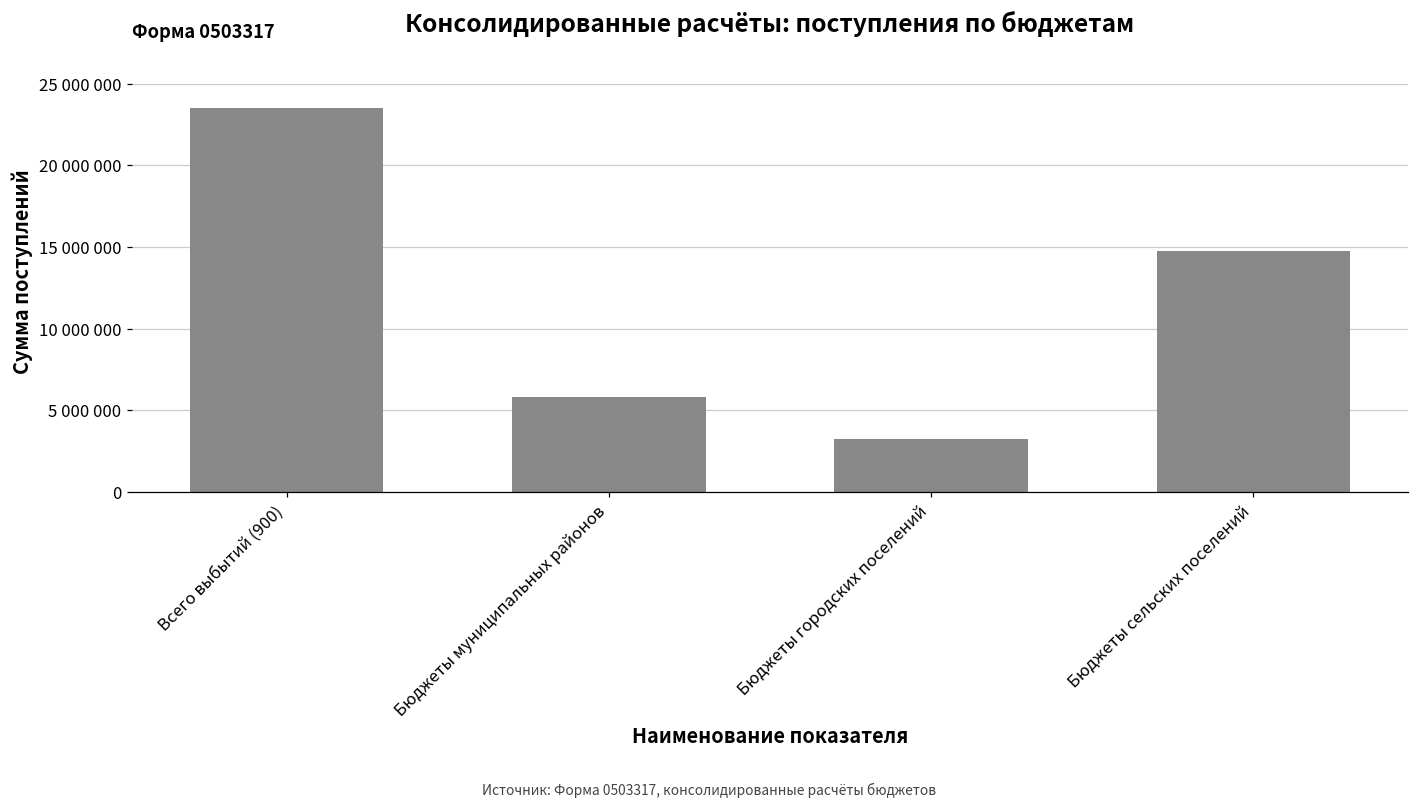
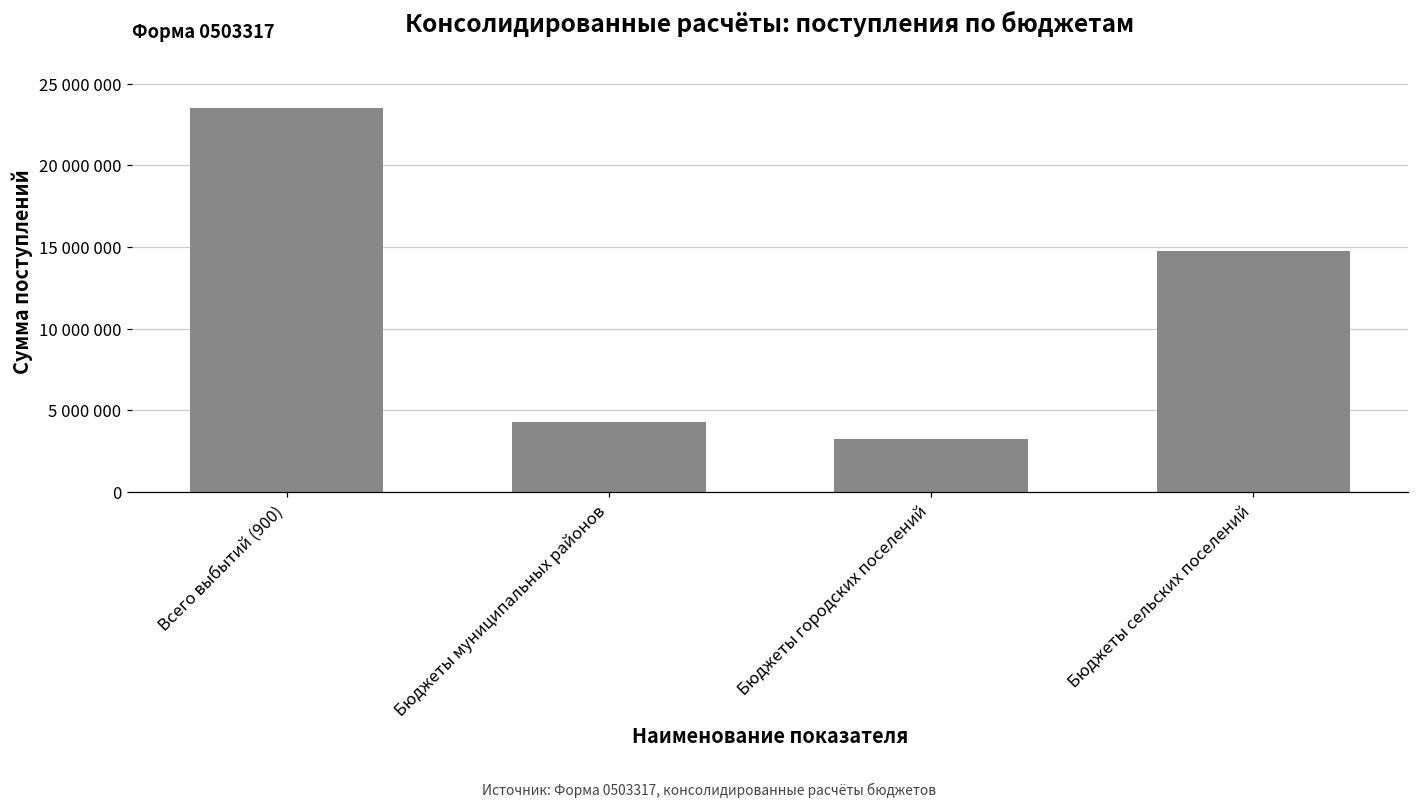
  {
    "Всего выбытий (900)": 23500000,
-   "Бюджеты муниципальных районов": 5800000,
+   "Бюджеты муниципальных районов": 4300000,
    "Бюджеты городских поселений": 3300000,
    "Бюджеты сельских поселений": 14800000
  }
